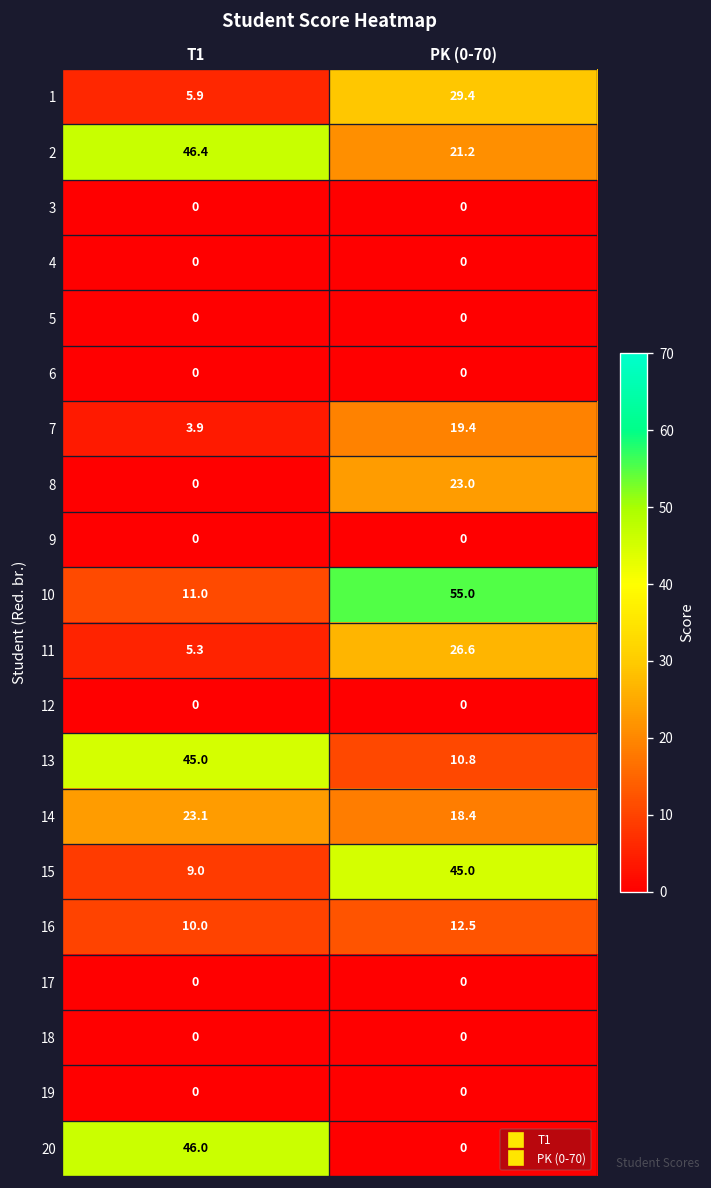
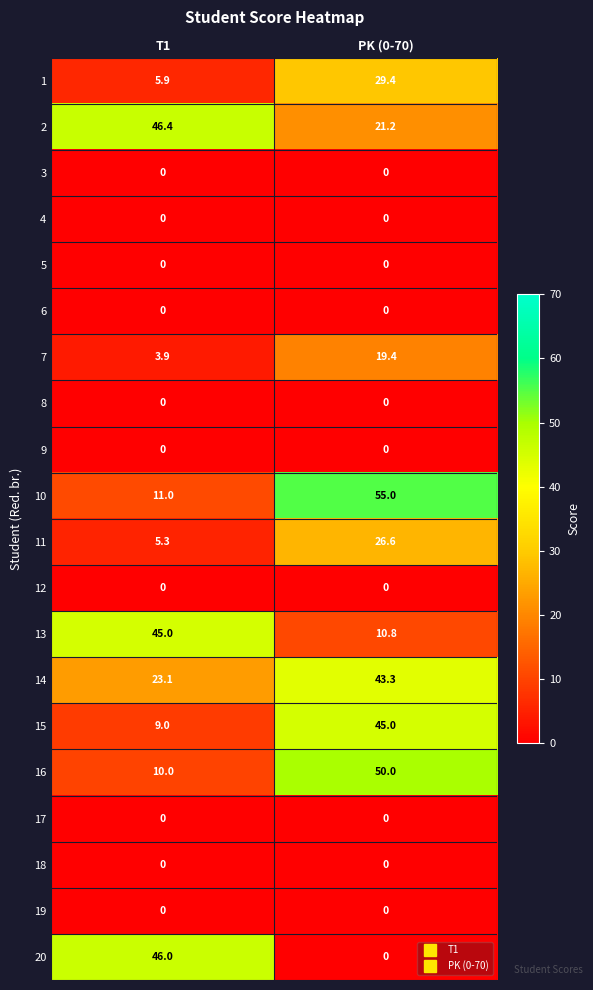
  {
    "1": {
      "T1": 5.9,
      "PK (0-70)": 29.4
    },
    "2": {
      "T1": 46.4,
      "PK (0-70)": 21.2
    },
    "3": {
      "T1": 0,
      "PK (0-70)": 0
    },
    "4": {
      "T1": 0,
      "PK (0-70)": 0
    },
    "5": {
      "T1": 0,
      "PK (0-70)": 0
    },
    "6": {
      "T1": 0,
      "PK (0-70)": 0
    },
    "7": {
      "T1": 3.9,
      "PK (0-70)": 19.4
    },
    "8": {
      "T1": 0,
-     "PK (0-70)": 23.0
+     "PK (0-70)": 0
    },
    "9": {
      "T1": 0,
      "PK (0-70)": 0
    },
    "10": {
      "T1": 11.0,
      "PK (0-70)": 55.0
    },
    "11": {
      "T1": 5.3,
      "PK (0-70)": 26.6
    },
    "12": {
      "T1": 0,
      "PK (0-70)": 0
    },
    "13": {
      "T1": 45.0,
      "PK (0-70)": 10.8
    },
    "14": {
      "T1": 23.1,
-     "PK (0-70)": 18.4
+     "PK (0-70)": 43.3
    },
    "15": {
      "T1": 9.0,
      "PK (0-70)": 45.0
    },
    "16": {
      "T1": 10.0,
-     "PK (0-70)": 12.5
+     "PK (0-70)": 50.0
    },
    "17": {
      "T1": 0,
      "PK (0-70)": 0
    },
    "18": {
      "T1": 0,
      "PK (0-70)": 0
    },
    "19": {
      "T1": 0,
      "PK (0-70)": 0
    },
    "20": {
      "T1": 46.0,
      "PK (0-70)": 0
    }
  }
